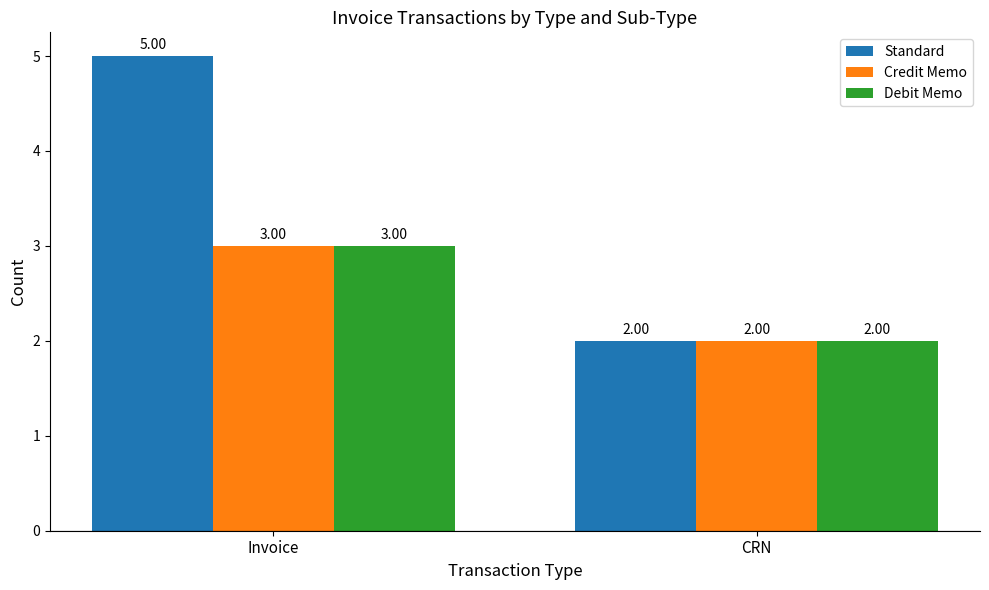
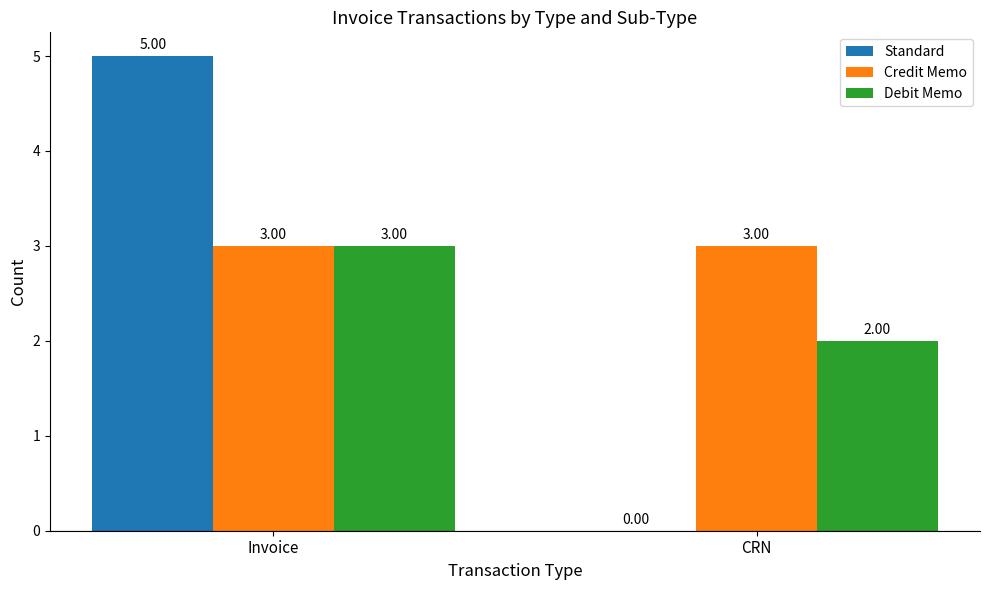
  {
    "Standard": {
      "Invoice": 5.00,
-     "CRN": 2.00
+     "CRN": 0.00
    },
    "Credit Memo": {
      "Invoice": 3.00,
-     "CRN": 2.00
+     "CRN": 3.00
    },
    "Debit Memo": {
      "Invoice": 3.00,
      "CRN": 2.00
    }
  }
